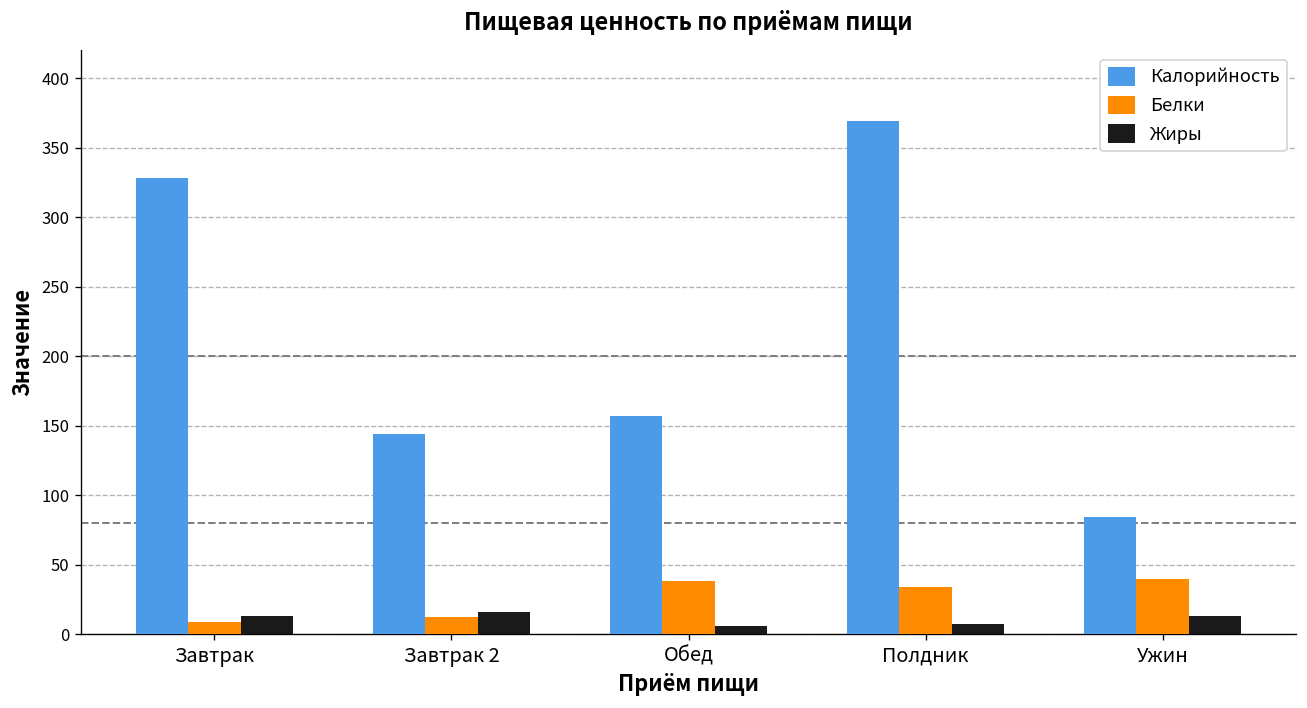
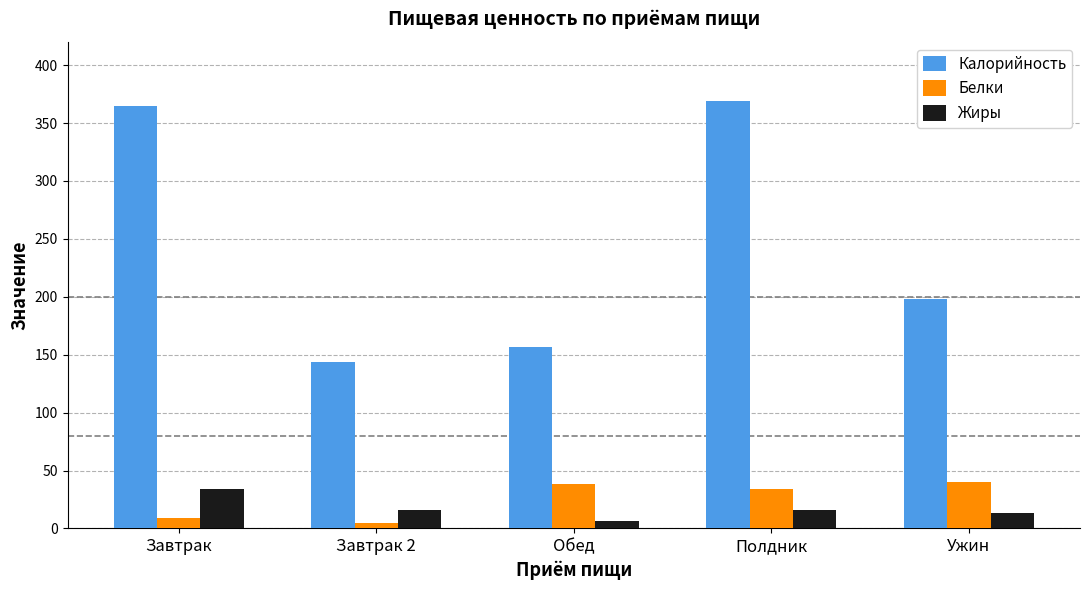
  {
    "Калорийность": {
-     "Завтрак": 328,
+     "Завтрак": 365,
      "Завтрак 2": 144,
      "Обед": 157,
      "Полдник": 369,
-     "Ужин": 84
+     "Ужин": 198
    },
    "Белки": {
      "Завтрак": 9,
-     "Завтрак 2": 12,
+     "Завтрак 2": 5,
      "Обед": 38,
      "Полдник": 34,
      "Ужин": 40
    },
    "Жиры": {
-     "Завтрак": 13,
+     "Завтрак": 34,
      "Завтрак 2": 16,
      "Обед": 6,
-     "Полдник": 7,
+     "Полдник": 16,
      "Ужин": 13
    }
  }
